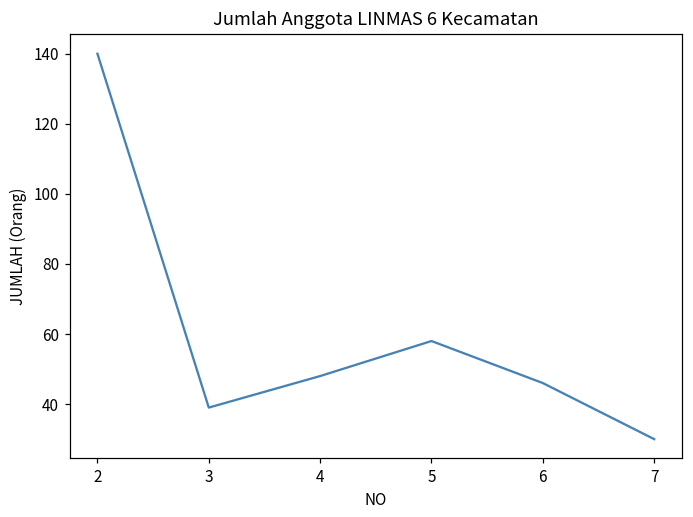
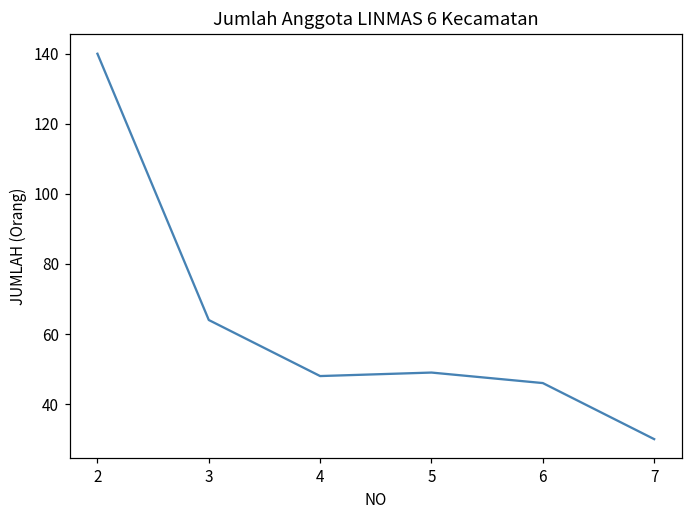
  {
    "2": 140,
-   "3": 39,
+   "3": 64,
    "4": 48,
-   "5": 58,
+   "5": 49,
    "6": 46,
    "7": 30
  }
